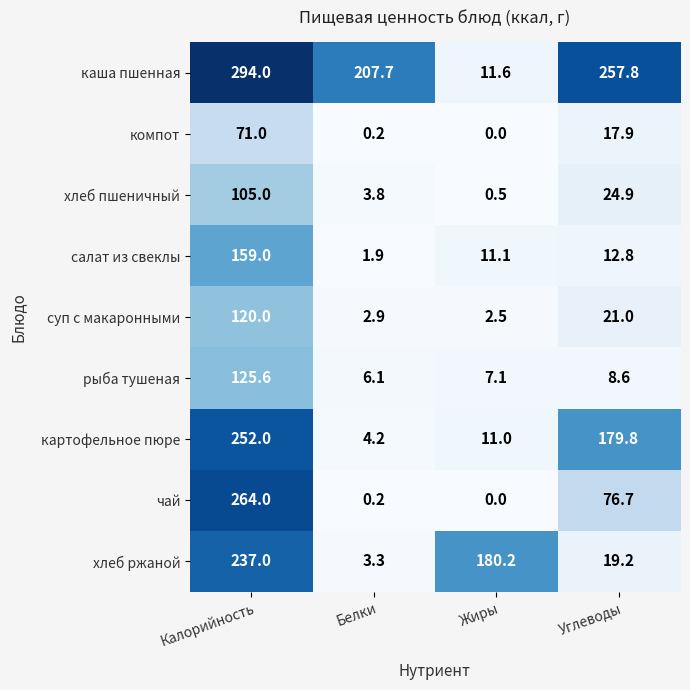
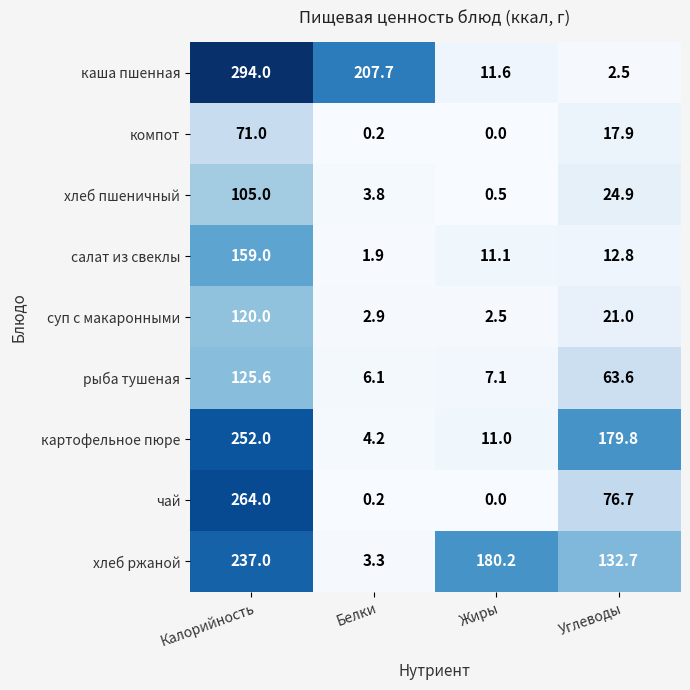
  {
    "каша пшенная": {
      "Калорийность": 294.0,
      "Белки": 207.7,
      "Жиры": 11.6,
-     "Углеводы": 257.8
+     "Углеводы": 2.5
    },
    "компот": {
      "Калорийность": 71.0,
      "Белки": 0.2,
      "Жиры": 0.0,
      "Углеводы": 17.9
    },
    "хлеб пшеничный": {
      "Калорийность": 105.0,
      "Белки": 3.8,
      "Жиры": 0.5,
      "Углеводы": 24.9
    },
    "салат из свеклы": {
      "Калорийность": 159.0,
      "Белки": 1.9,
      "Жиры": 11.1,
      "Углеводы": 12.8
    },
    "суп с макаронными": {
      "Калорийность": 120.0,
      "Белки": 2.9,
      "Жиры": 2.5,
      "Углеводы": 21.0
    },
    "рыба тушеная": {
      "Калорийность": 125.6,
      "Белки": 6.1,
      "Жиры": 7.1,
-     "Углеводы": 8.6
+     "Углеводы": 63.6
    },
    "картофельное пюре": {
      "Калорийность": 252.0,
      "Белки": 4.2,
      "Жиры": 11.0,
      "Углеводы": 179.8
    },
    "чай": {
      "Калорийность": 264.0,
      "Белки": 0.2,
      "Жиры": 0.0,
      "Углеводы": 76.7
    },
    "хлеб ржаной": {
      "Калорийность": 237.0,
      "Белки": 3.3,
      "Жиры": 180.2,
-     "Углеводы": 19.2
+     "Углеводы": 132.7
    }
  }
